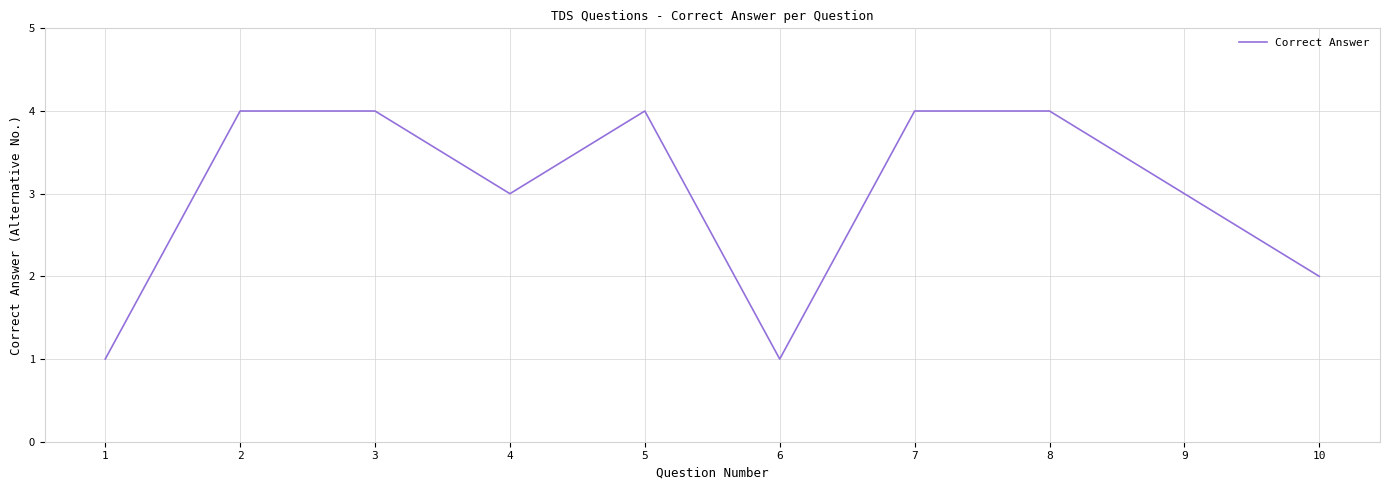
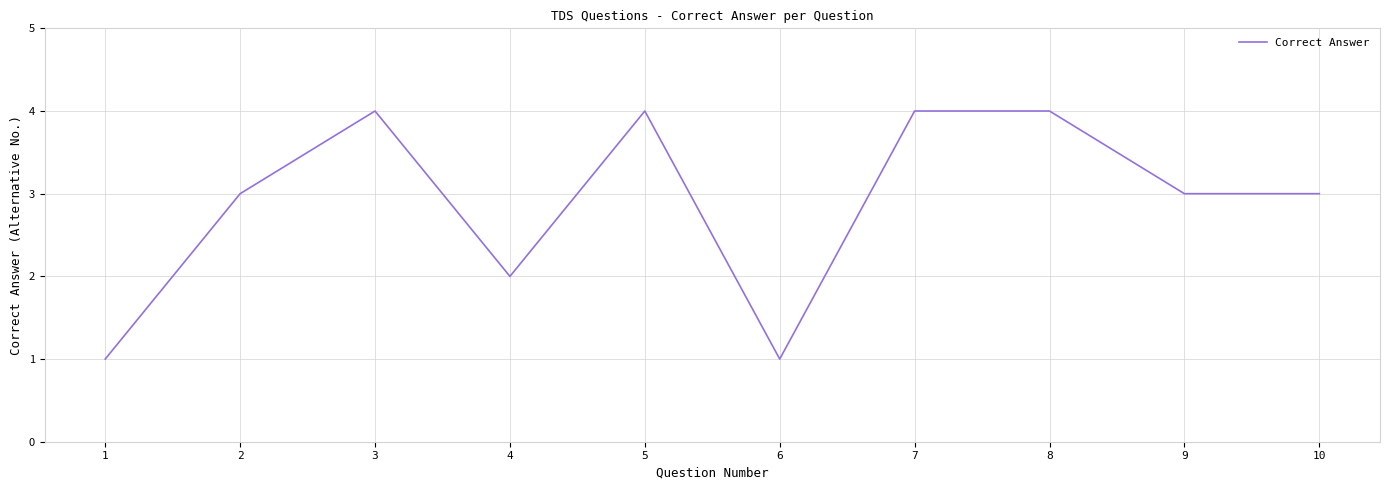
  {
    "1": 1,
-   "2": 4,
+   "2": 3,
    "3": 4,
-   "4": 3,
+   "4": 2,
    "5": 4,
    "6": 1,
    "7": 4,
    "8": 4,
    "9": 3,
-   "10": 2
+   "10": 3
  }
